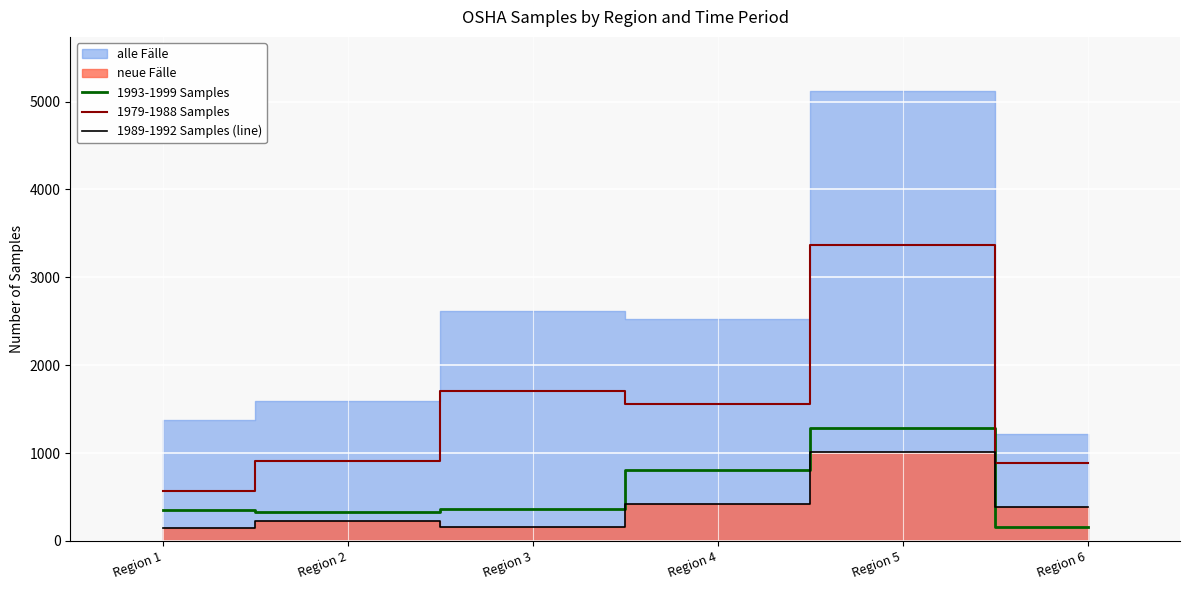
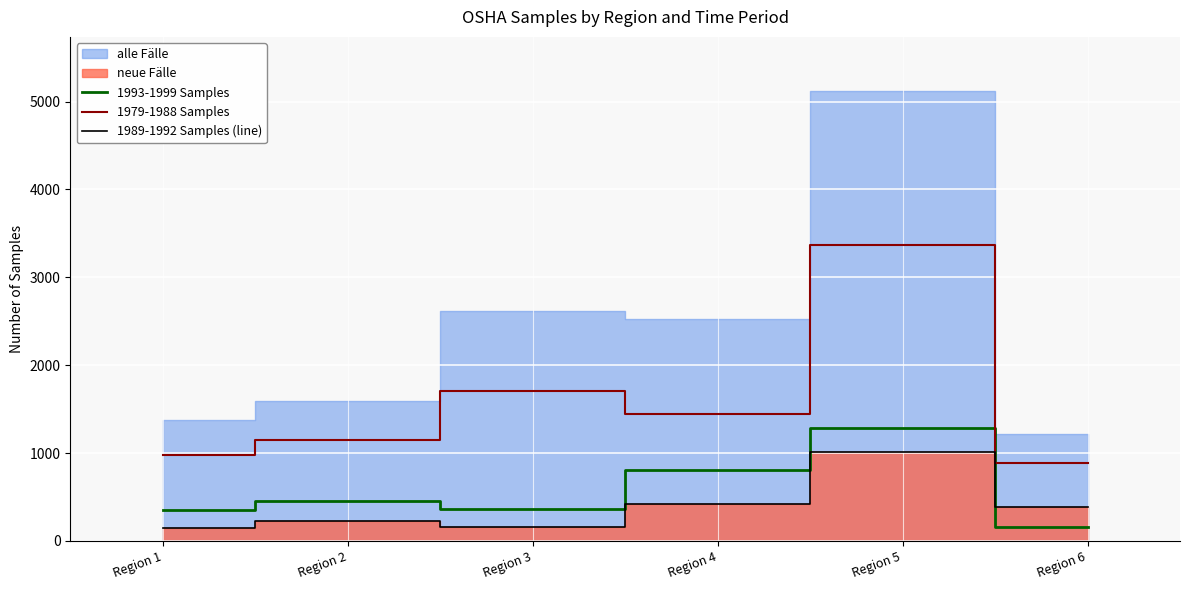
  {
    "1993-1999 Samples": {
      "Region 1": 400,
-     "Region 2": 300,
+     "Region 2": 500,
      "Region 3": 400,
      "Region 4": 800,
      "Region 5": 1300,
      "Region 6": 200
    },
    "1979-1988 Samples": {
-     "Region 1": 600,
-     "Region 2": 900,
+     "Region 1": 1000,
+     "Region 2": 1100,
      "Region 3": 1700,
-     "Region 4": 1600,
+     "Region 4": 1400,
      "Region 5": 3400,
      "Region 6": 900
    },
    "1989-1992 Samples (line)": {
      "Region 2": 200,
      "Region 3": 200,
      "Region 4": 400,
      "Region 5": 1000
    }
  }
